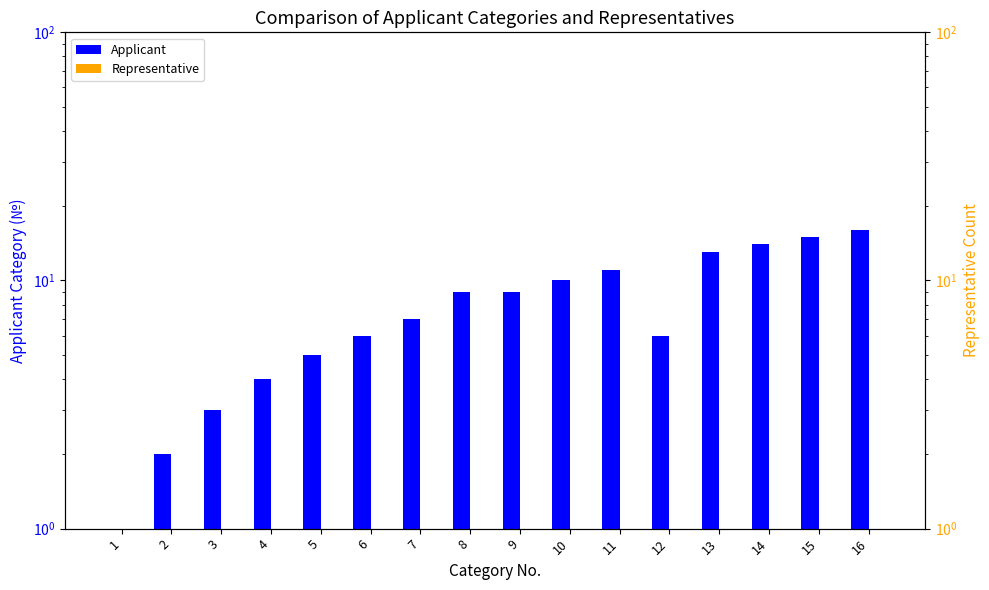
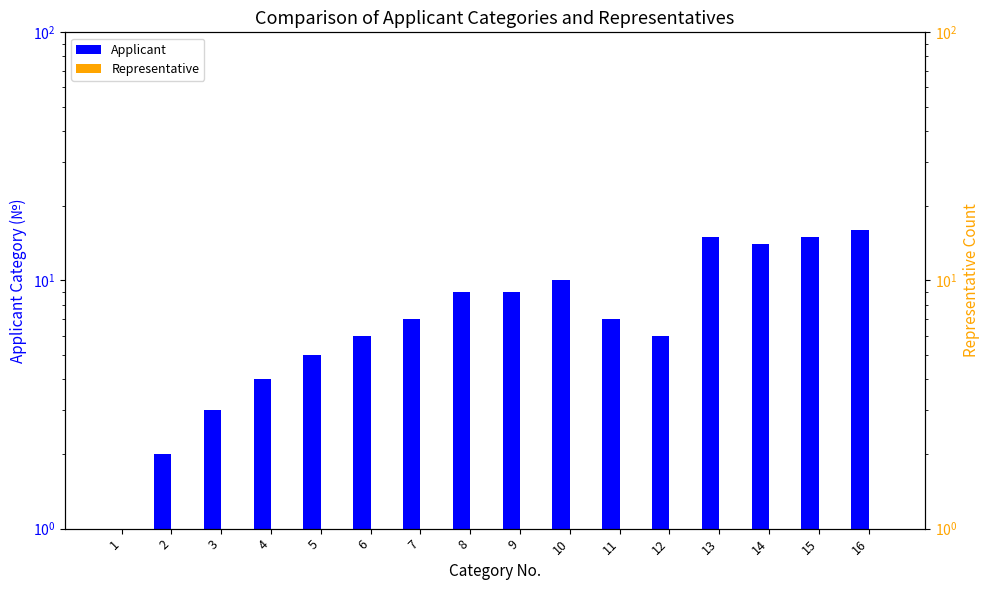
  {
    "Applicant": {
      "1": 1,
      "2": 2,
      "3": 3,
      "4": 4,
      "5": 5,
      "6": 6,
      "7": 7,
      "8": 9,
      "9": 9,
      "10": 10,
-     "11": 11,
+     "11": 7,
      "12": 6,
-     "13": 13,
+     "13": 15,
      "14": 14,
      "15": 15,
      "16": 16
    },
    "Representative": {
      "1": 1.00,
      "2": 1.00,
      "3": 1.00,
      "4": 1.00,
      "5": 1.00,
      "6": 1.00,
      "7": 1.00,
      "8": 1.00,
      "9": 1.00,
      "10": 1.00,
      "11": 1.00,
      "12": 1.00,
      "13": 1.00,
      "14": 1.00,
      "15": 1.00,
      "16": 1.00
    }
  }
